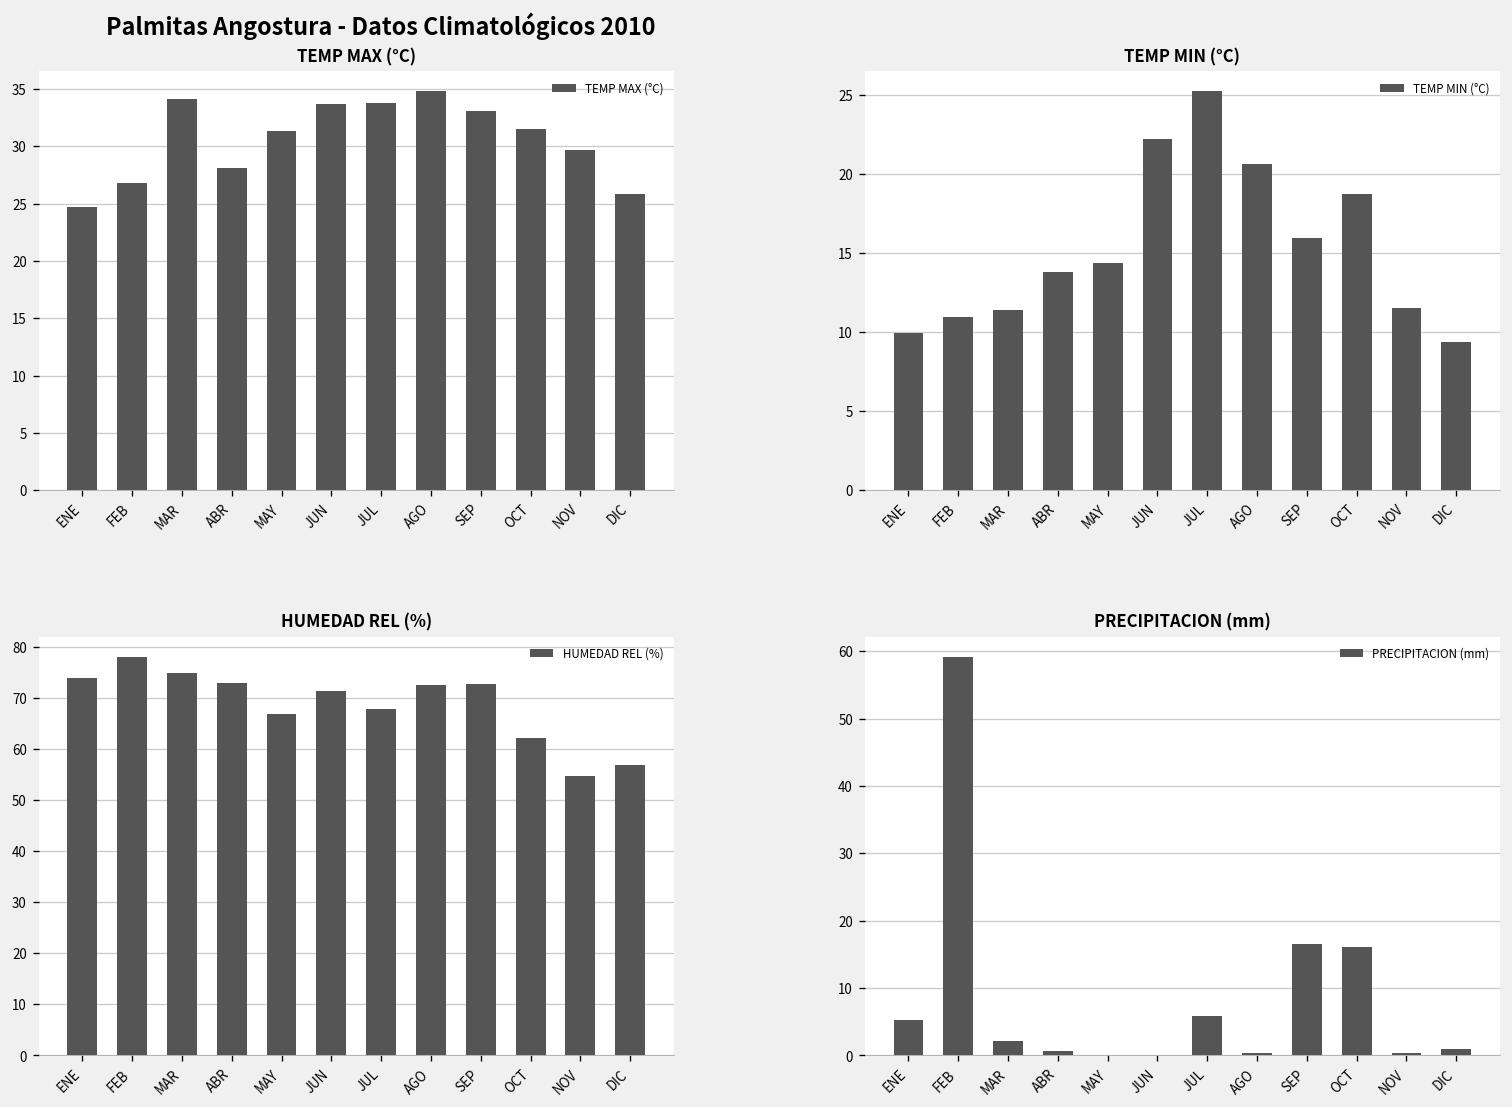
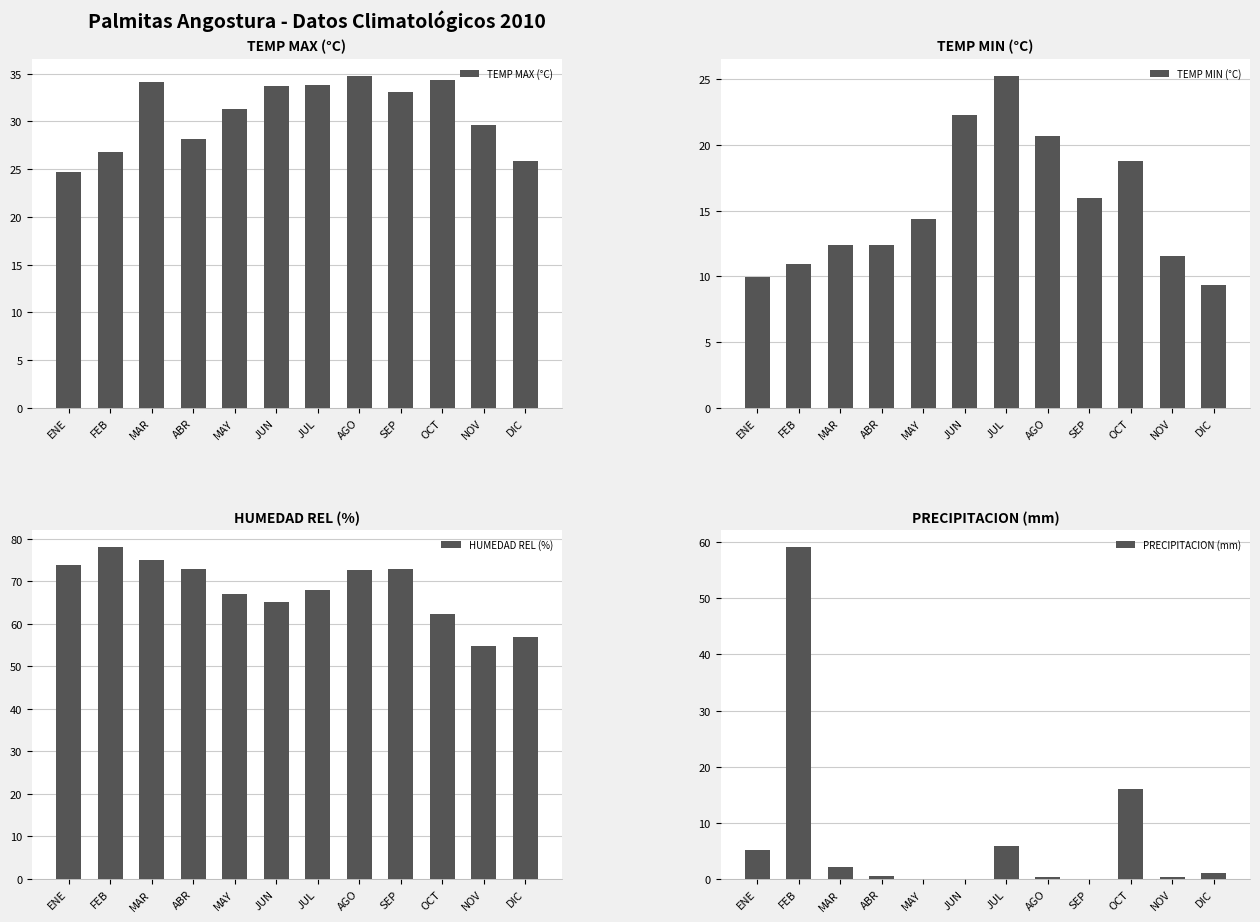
  {
    "TEMP MAX (°C)": {
      "ENE": 25,
      "FEB": 27,
      "MAR": 34,
      "ABR": 28,
      "MAY": 31,
      "JUN": 34,
      "JUL": 34,
      "AGO": 35,
      "SEP": 33,
-     "OCT": 32,
+     "OCT": 34,
      "NOV": 30,
      "DIC": 26
    },
    "TEMP MIN (°C)": {
      "ENE": 10.0,
      "FEB": 11.0,
-     "MAR": 11.4,
-     "ABR": 13.8,
+     "MAR": 12.4,
+     "ABR": 12.4,
      "MAY": 14.4,
      "JUN": 22.2,
      "JUL": 25.3,
      "AGO": 20.7,
      "SEP": 16.0,
      "OCT": 18.8,
      "NOV": 11.5,
      "DIC": 9.4
    },
    "HUMEDAD REL (%)": {
      "ENE": 74,
      "FEB": 78,
      "MAR": 75,
      "ABR": 73,
      "MAY": 67,
-     "JUN": 71,
+     "JUN": 65,
      "JUL": 68,
      "AGO": 73,
      "SEP": 73,
      "OCT": 62,
      "NOV": 55,
      "DIC": 57
    },
    "PRECIPITACION (mm)": {
      "ENE": 5,
      "FEB": 59,
      "MAR": 2,
      "ABR": 1,
      "MAY": 0,
      "JUN": 0,
      "JUL": 6,
-     "SEP": 17,
+     "SEP": 0,
      "OCT": 16,
      "DIC": 1
    }
  }
